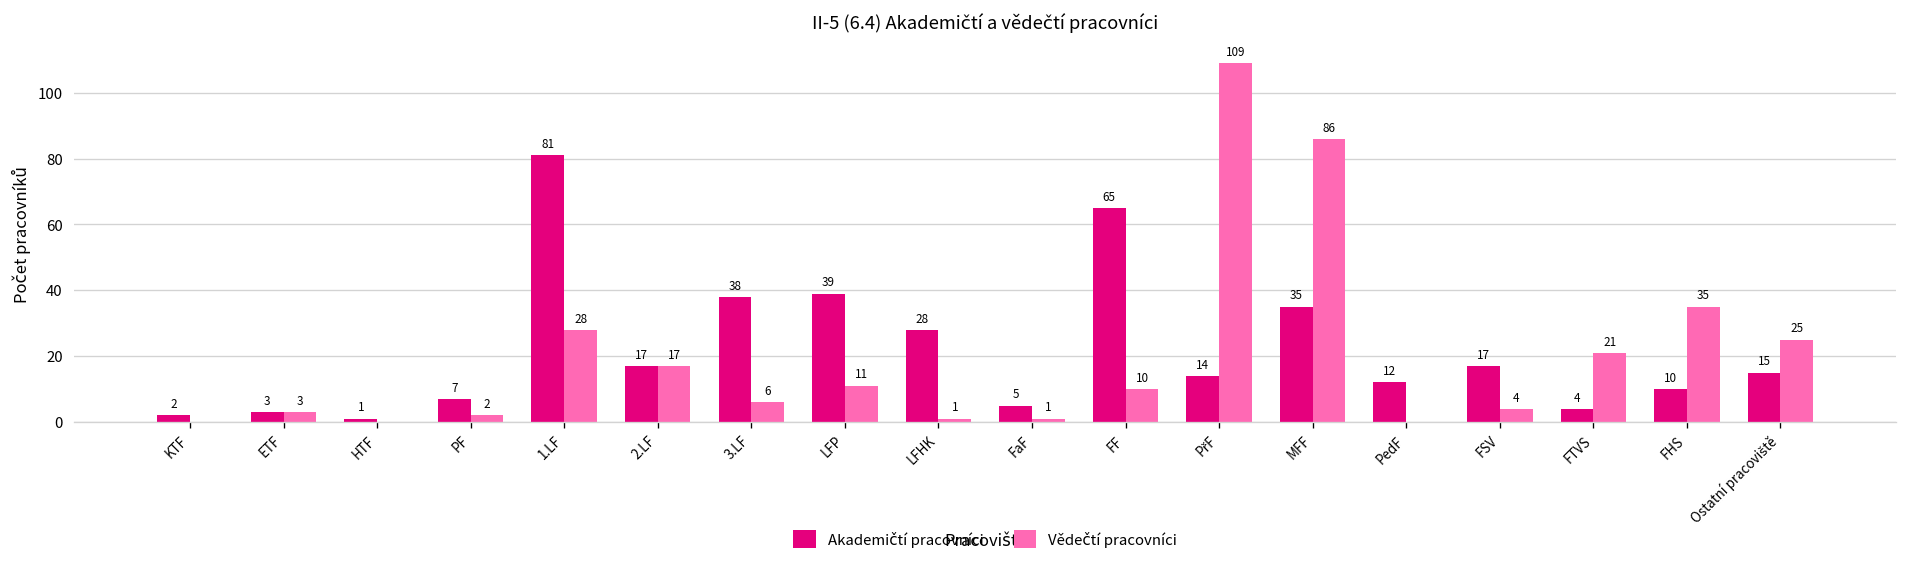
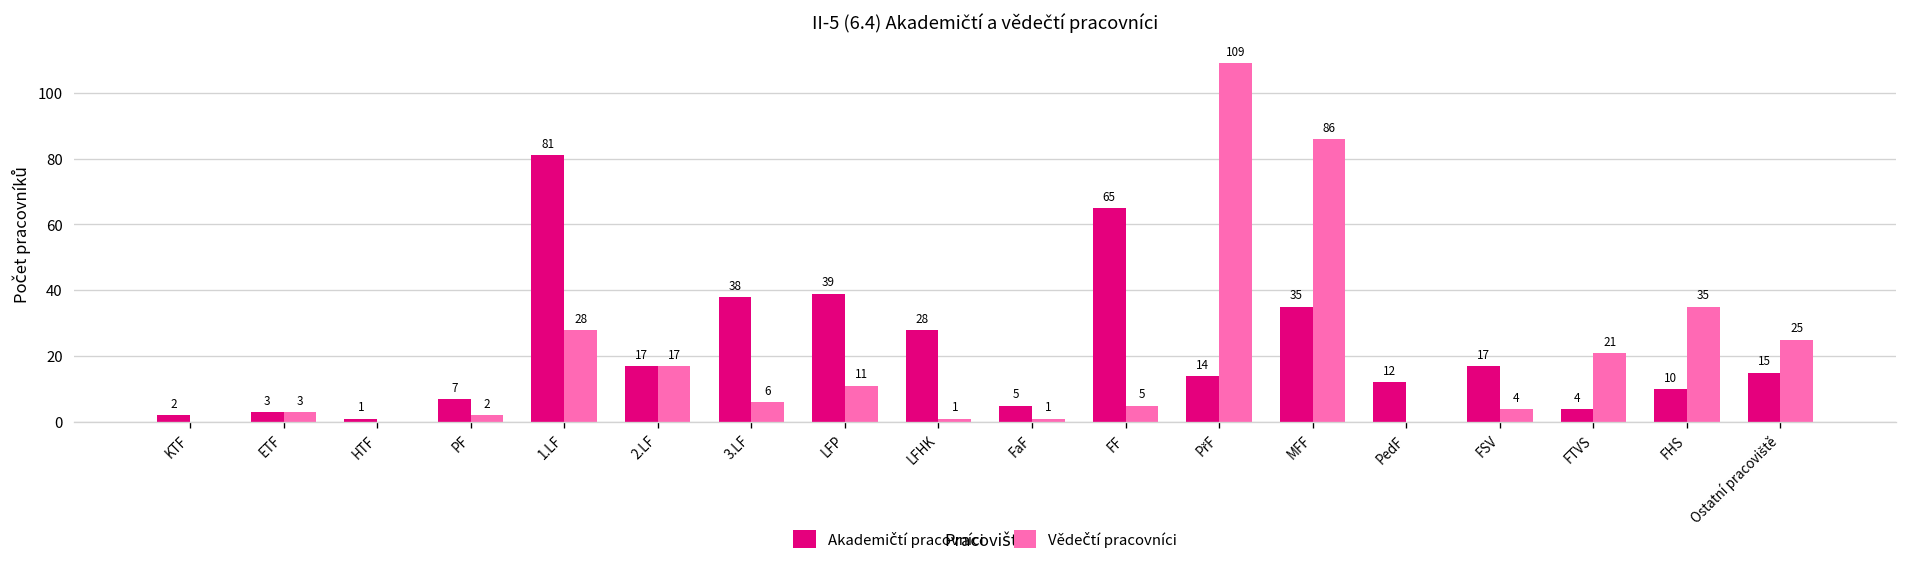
  {
    "Akademičtí pracovníci": {
      "KTF": 2,
      "ETF": 3,
      "HTF": 1,
      "PF": 7,
      "1.LF": 81,
      "2.LF": 17,
      "3.LF": 38,
      "LFP": 39,
      "LFHK": 28,
      "FaF": 5,
      "FF": 65,
      "PřF": 14,
      "MFF": 35,
      "PedF": 12,
      "FSV": 17,
      "FTVS": 4,
      "FHS": 10,
      "Ostatní pracoviště": 15
    },
    "Vědečtí pracovníci": {
      "ETF": 3,
      "PF": 2,
      "1.LF": 28,
      "2.LF": 17,
      "3.LF": 6,
      "LFP": 11,
      "LFHK": 1,
      "FaF": 1,
-     "FF": 10,
+     "FF": 5,
      "PřF": 109,
      "MFF": 86,
      "FSV": 4,
      "FTVS": 21,
      "FHS": 35,
      "Ostatní pracoviště": 25
    }
  }
